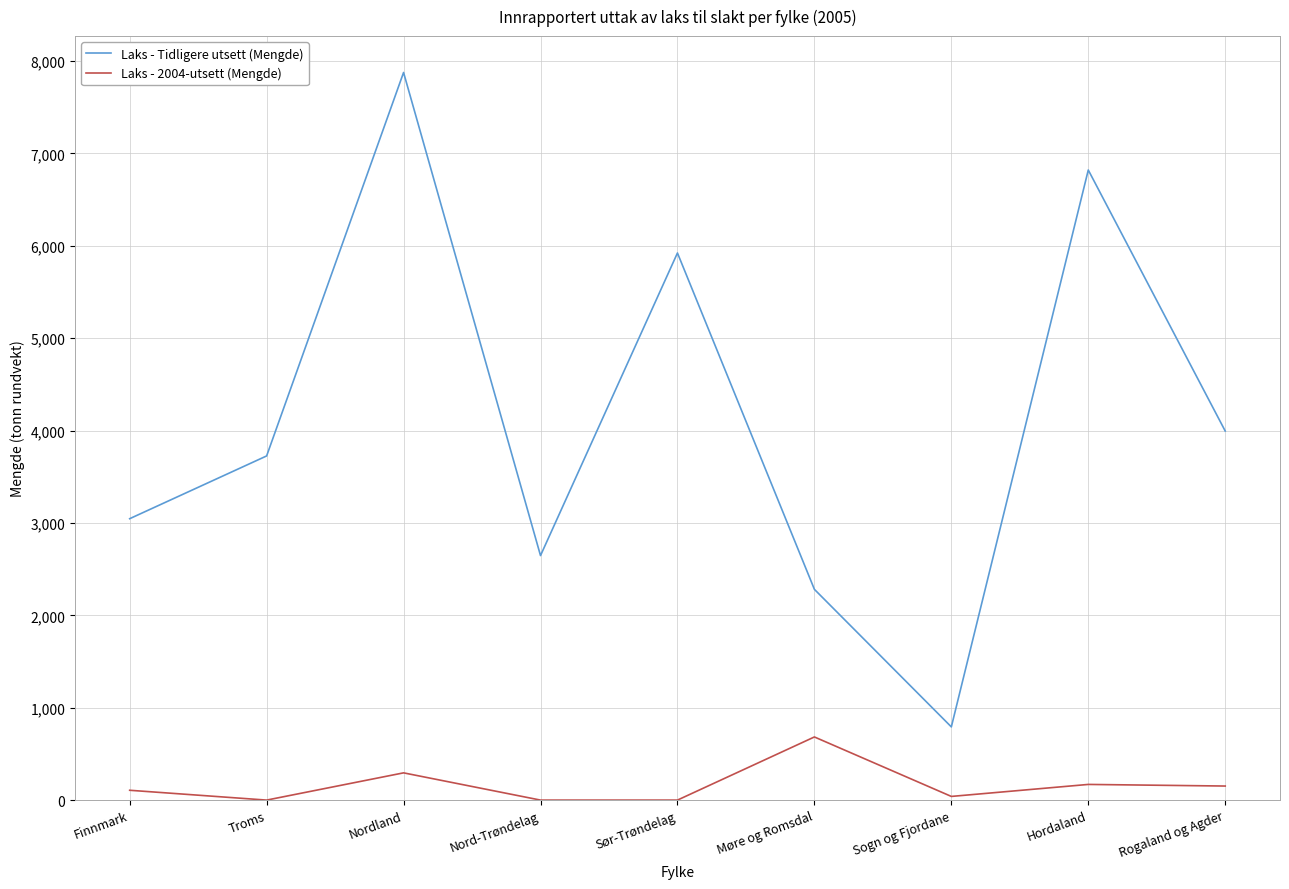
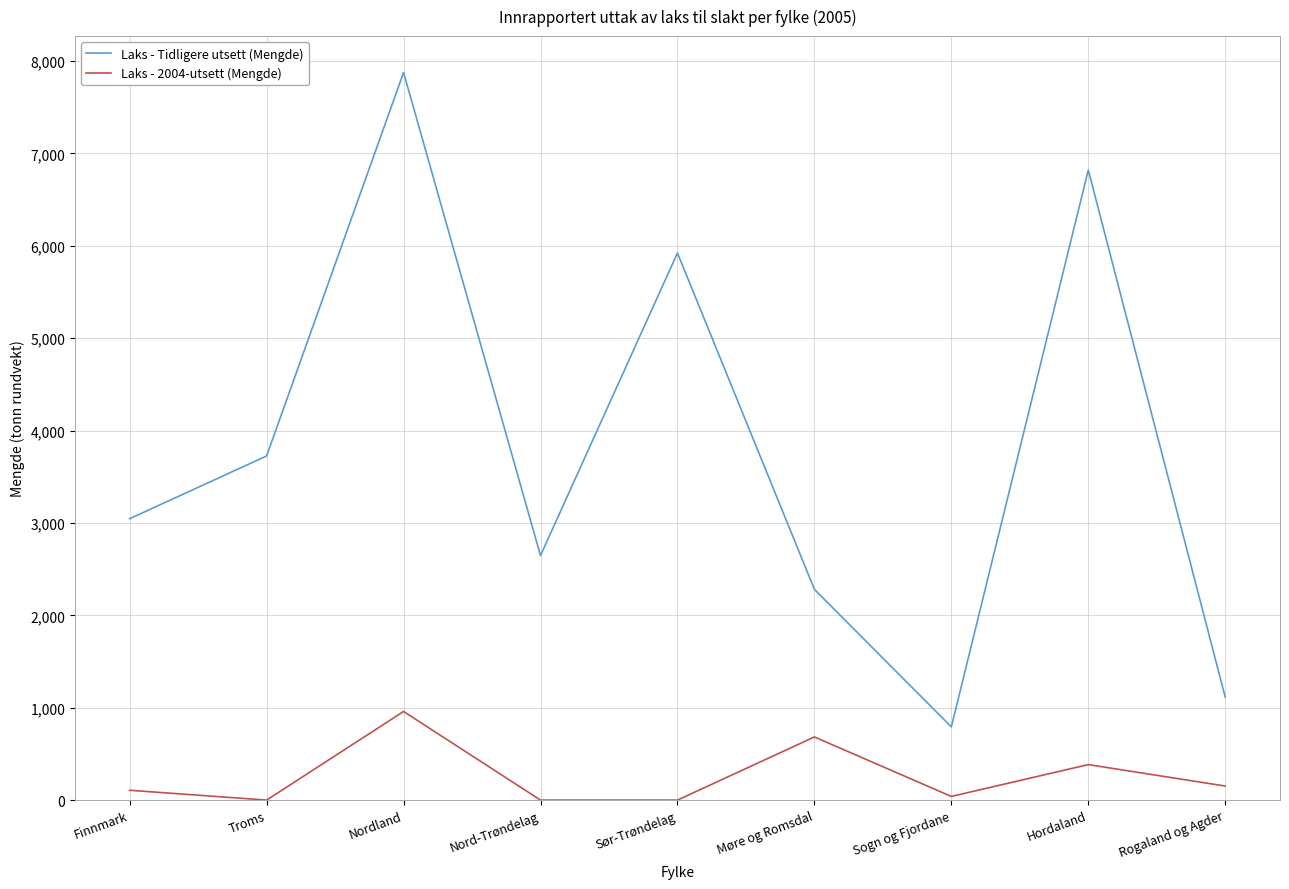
  {
    "Laks - Tidligere utsett (Mengde)": {
      "Finnmark": "3,000",
      "Troms": "3,700",
      "Nordland": "7,900",
      "Nord-Trøndelag": "2,600",
      "Sør-Trøndelag": "5,900",
      "Møre og Romsdal": "2,300",
      "Sogn og Fjordane": "800",
      "Hordaland": "6,800",
-     "Rogaland og Agder": "4,000"
+     "Rogaland og Agder": "1,100"
    },
    "Laks - 2004-utsett (Mengde)": {
      "Finnmark": "100",
      "Troms": "0",
-     "Nordland": "300",
+     "Nordland": "1,000",
      "Nord-Trøndelag": "0",
      "Sør-Trøndelag": "0",
      "Møre og Romsdal": "700",
      "Sogn og Fjordane": "0",
-     "Hordaland": "200",
+     "Hordaland": "400",
      "Rogaland og Agder": "200"
    }
  }
